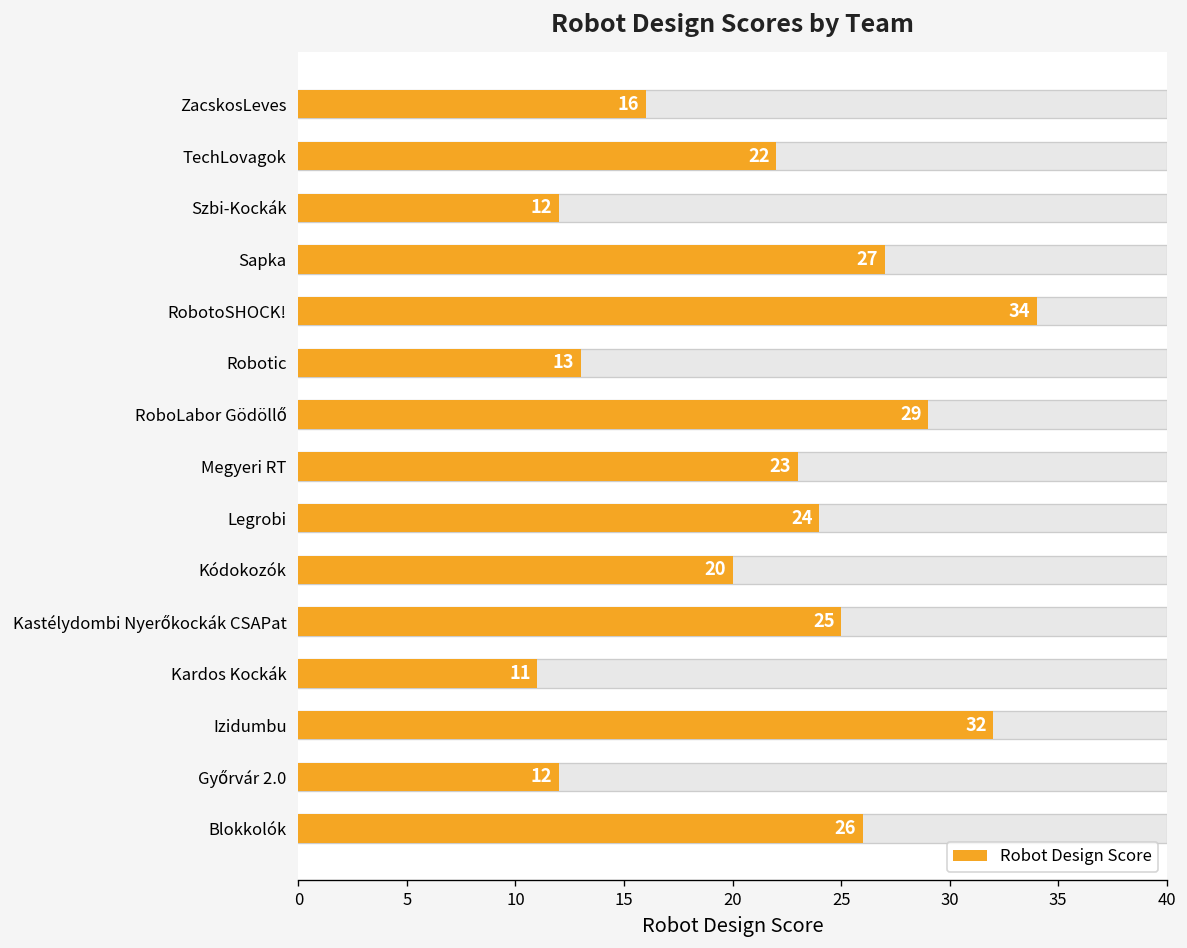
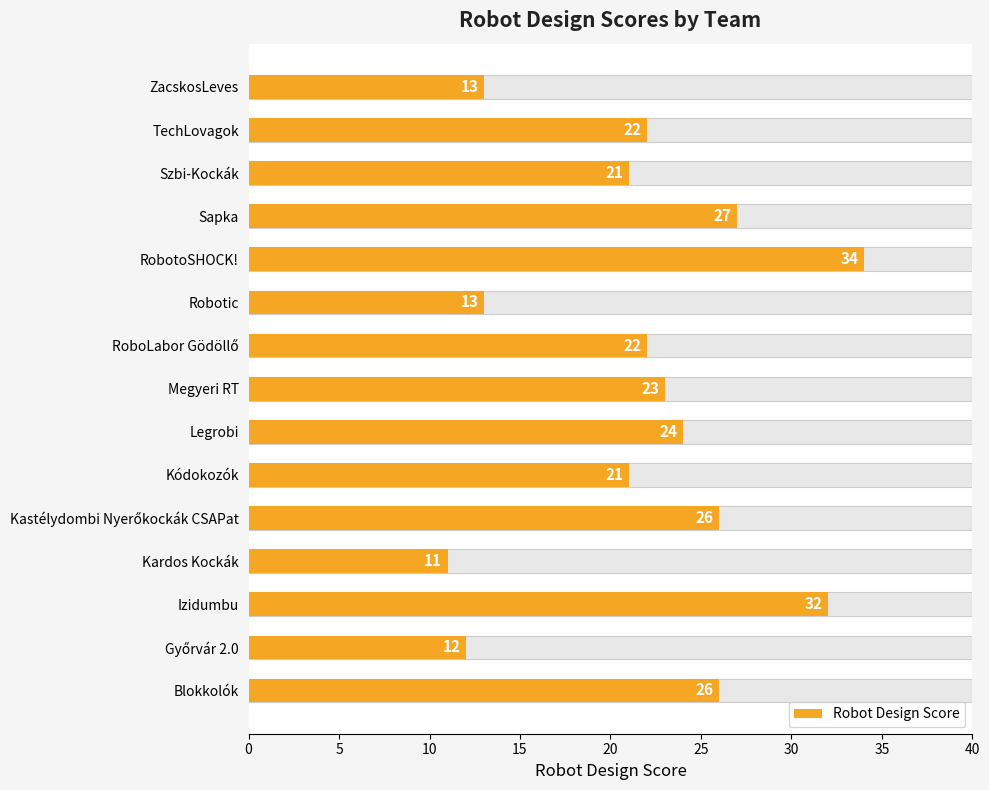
  {
    "Robot Design Score": {
-     "ZacskosLeves": 16,
-     "Szbi-Kockák": 12,
-     "RoboLabor Gödöllő": 29,
-     "Kódokozók": 20,
-     "Kastélydombi Nyerőkockák CSAPat": 25
+     "ZacskosLeves": 13,
+     "Szbi-Kockák": 21,
+     "RoboLabor Gödöllő": 22,
+     "Kódokozók": 21,
+     "Kastélydombi Nyerőkockák CSAPat": 26
    }
  }
